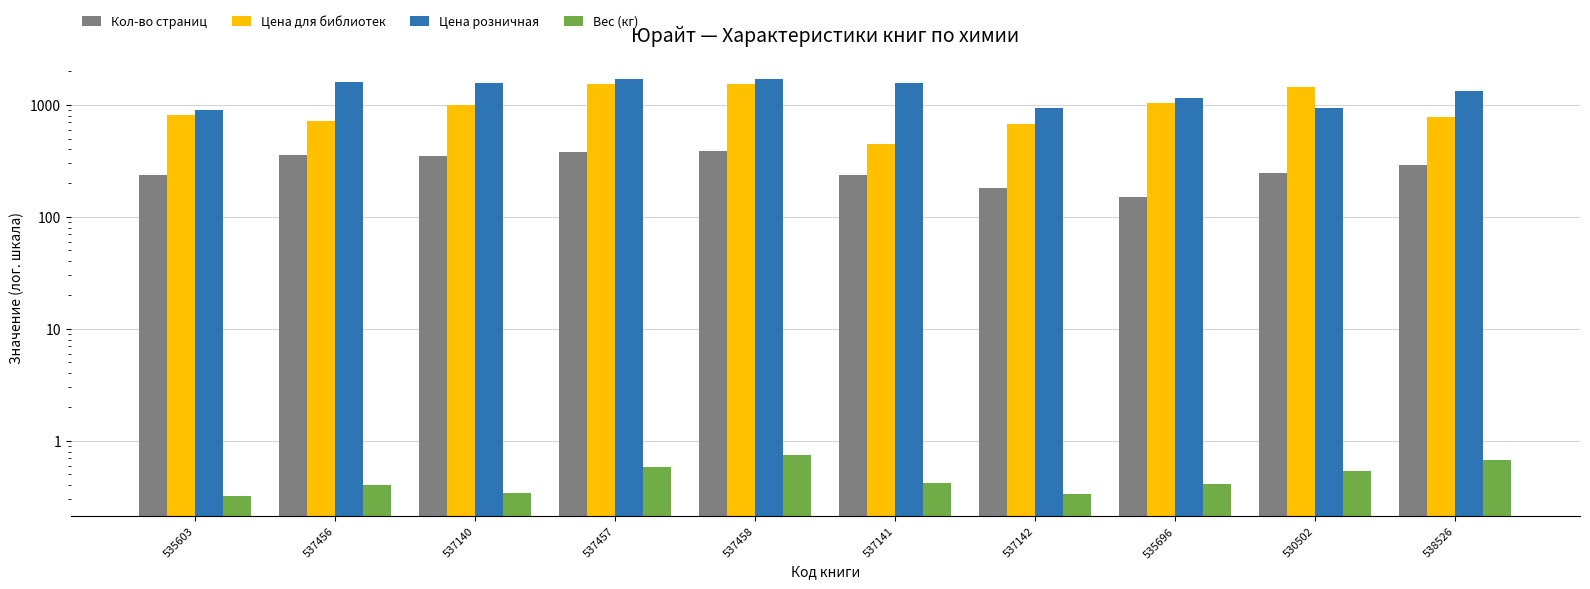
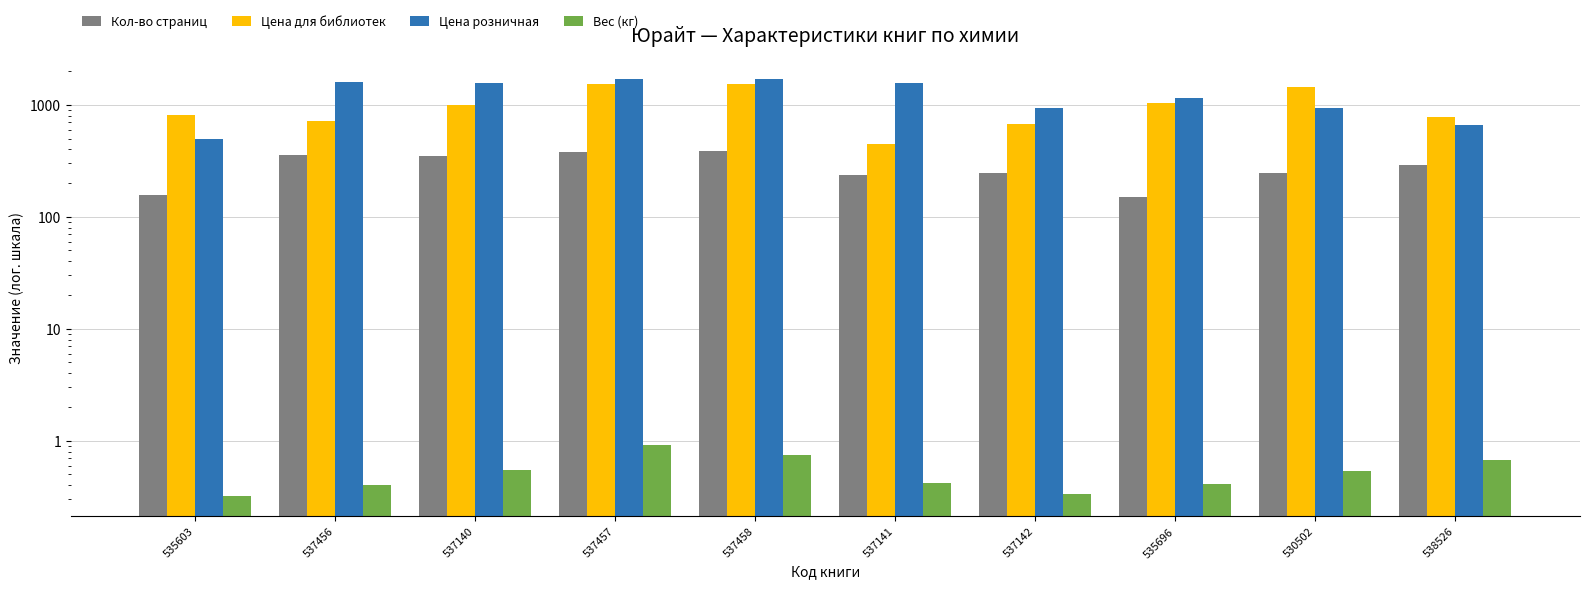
  {
    "Кол-во страниц": {
-     "535603": 240,
+     "535603": 160,
      "537456": 350,
      "537140": 350,
      "537457": 380,
      "537458": 380,
      "537141": 240,
-     "537142": 180,
+     "537142": 250,
      "535696": 150,
      "530502": 250,
      "538526": 290
    },
    "Цена для библиотек": {
      "535603": 800,
      "537456": 700,
      "537140": 1000,
      "537457": 1500,
      "537458": 1500,
      "537141": 450,
      "537142": 700,
      "535696": 1000,
      "530502": 1500,
      "538526": 800
    },
    "Цена розничная": {
-     "535603": 900,
+     "535603": 500,
      "537456": 1600,
      "537140": 1600,
      "537457": 1700,
      "537458": 1700,
      "537141": 1600,
      "537142": 900,
      "535696": 1100,
      "530502": 900,
-     "538526": 1300
+     "538526": 700
    },
    "Вес (кг)": {
      "535603": 0.32,
      "537456": 0.40,
-     "537140": 0.34,
-     "537457": 0.6,
+     "537140": 0.5,
+     "537457": 0.9,
      "537458": 0.7,
      "537141": 0.42,
      "537142": 0.34,
      "535696": 0.41,
      "530502": 0.5,
      "538526": 0.7
    }
  }
